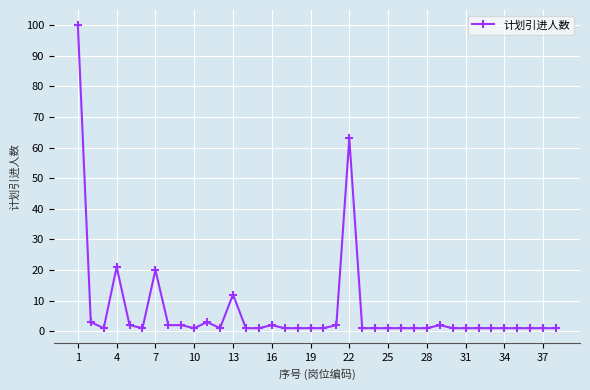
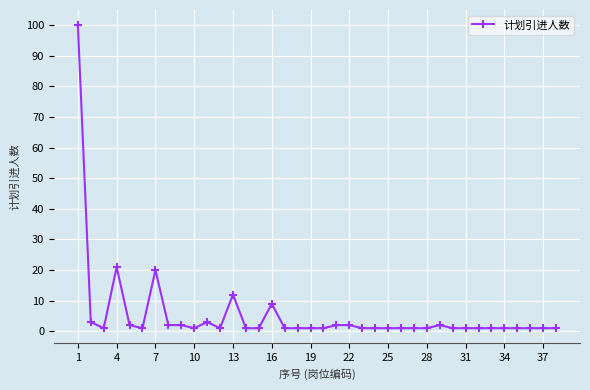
  {
    "1": 100,
    "4": 21,
    "7": 20,
    "10": 1,
    "13": 12,
-   "16": 2,
+   "16": 9,
    "19": 1,
-   "22": 63,
+   "22": 2,
    "25": 1,
    "28": 1,
    "31": 1,
    "34": 1,
    "37": 1
  }
